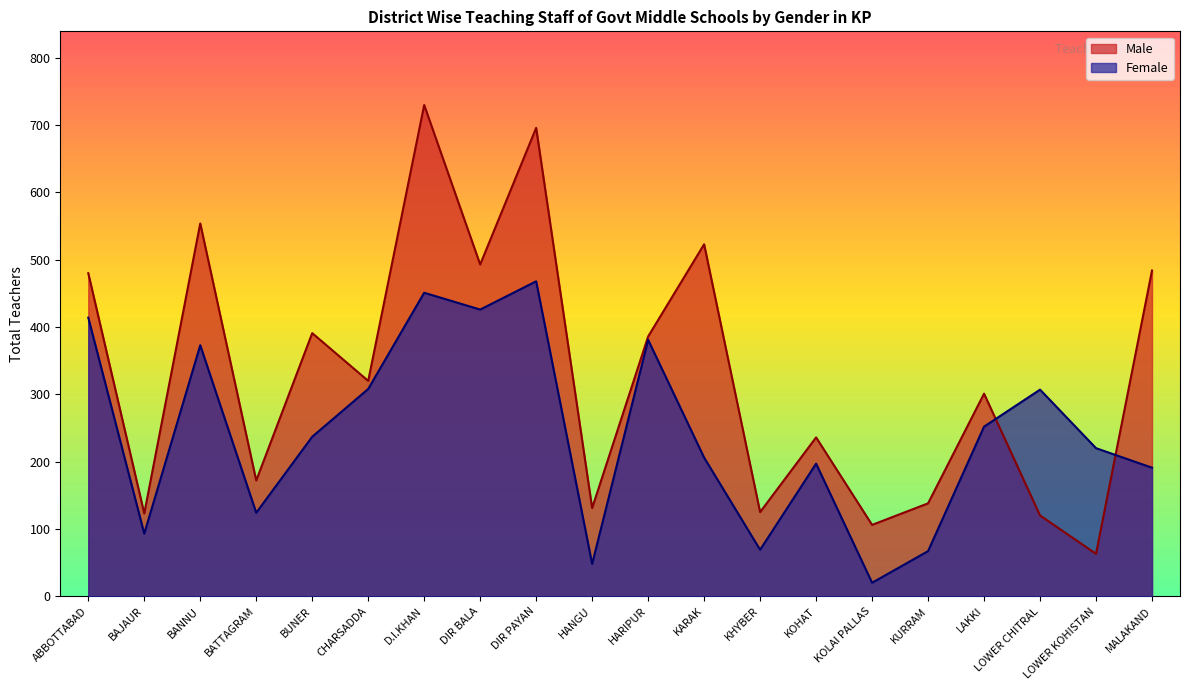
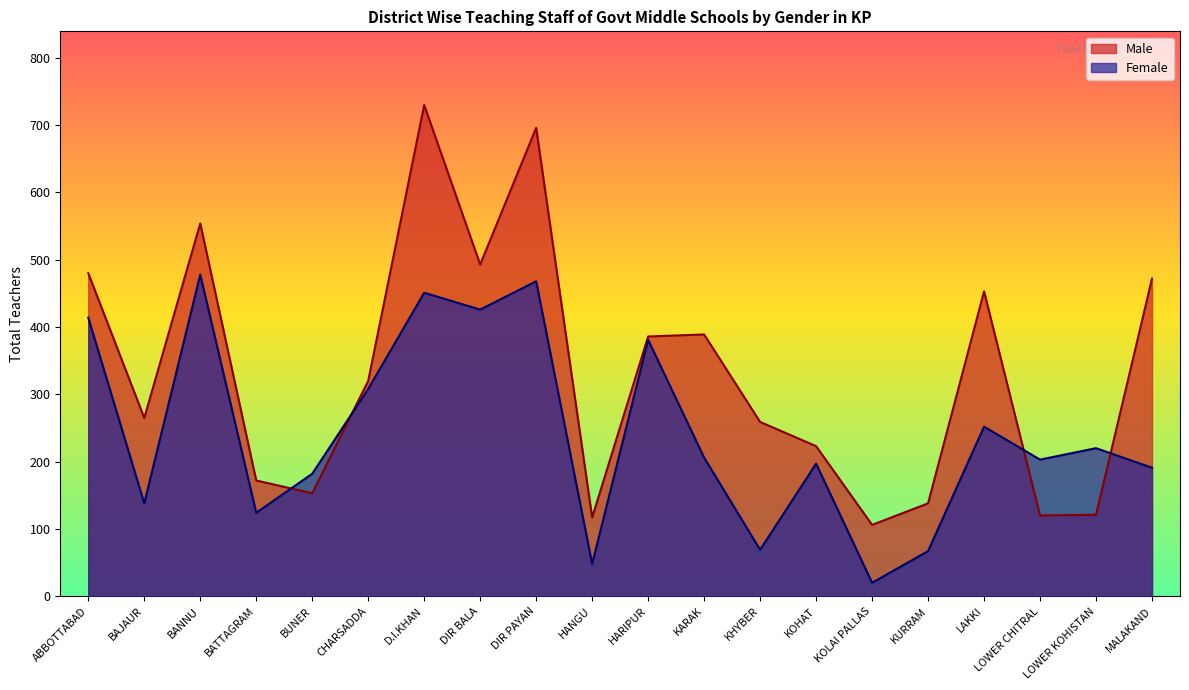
  {
    "Male": {
      "ABBOTTABAD": 480,
-     "BAJAUR": 120,
+     "BAJAUR": 270,
      "BANNU": 550,
      "BATTAGRAM": 170,
-     "BUNER": 390,
+     "BUNER": 150,
      "CHARSADDA": 320,
      "D.I.KHAN": 730,
      "DIR BALA": 490,
      "DIR PAYAN": 700,
-     "HANGU": 130,
+     "HANGU": 120,
      "HARIPUR": 390,
-     "KARAK": 520,
-     "KHYBER": 130,
-     "KOHAT": 240,
+     "KARAK": 390,
+     "KHYBER": 260,
+     "KOHAT": 220,
      "KOLAI PALLAS": 110,
      "KURRAM": 140,
-     "LAKKI": 300,
+     "LAKKI": 450,
      "LOWER CHITRAL": 120,
-     "LOWER KOHISTAN": 60,
-     "MALAKAND": 480
+     "LOWER KOHISTAN": 120,
+     "MALAKAND": 470
    },
    "Female": {
      "ABBOTTABAD": 410,
-     "BAJAUR": 90,
-     "BANNU": 370,
+     "BAJAUR": 140,
+     "BANNU": 480,
      "BATTAGRAM": 120,
-     "BUNER": 240,
+     "BUNER": 180,
      "CHARSADDA": 310,
      "D.I.KHAN": 450,
      "DIR BALA": 430,
      "DIR PAYAN": 470,
      "HANGU": 50,
      "HARIPUR": 380,
      "KARAK": 210,
      "KHYBER": 70,
      "KOHAT": 200,
      "KOLAI PALLAS": 20,
      "KURRAM": 70,
      "LAKKI": 250,
-     "LOWER CHITRAL": 310,
+     "LOWER CHITRAL": 200,
      "LOWER KOHISTAN": 220,
      "MALAKAND": 190
    }
  }
